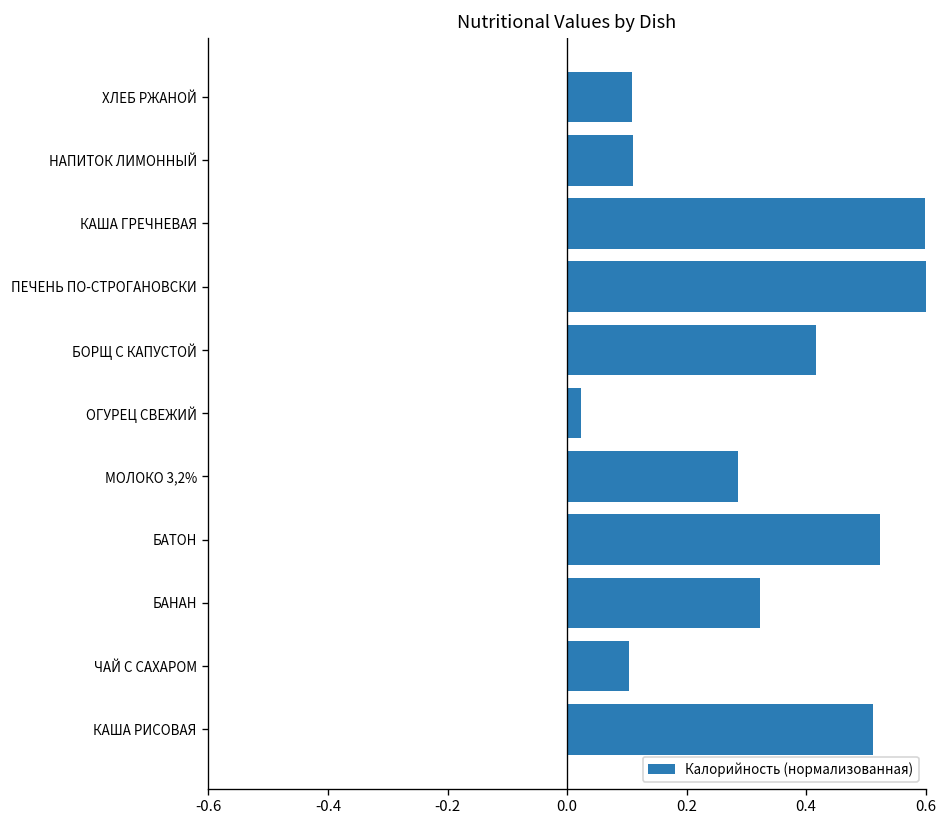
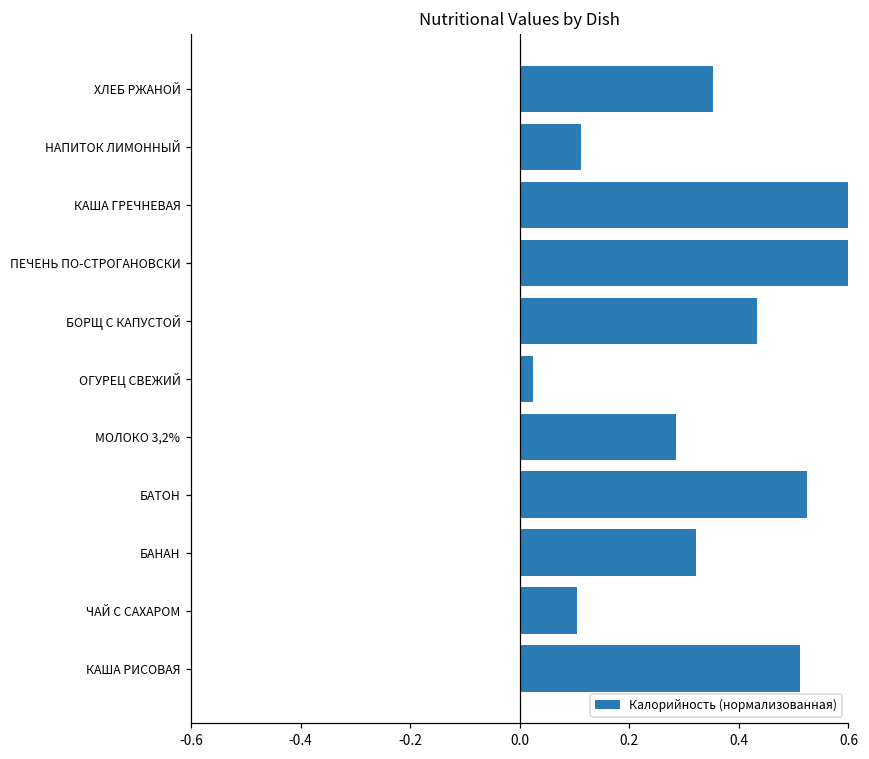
  {
-   "ХЛЕБ РЖАНОЙ": 0.11,
+   "ХЛЕБ РЖАНОЙ": 0.35,
    "НАПИТОК ЛИМОННЫЙ": 0.11,
    "КАША ГРЕЧНЕВАЯ": 0.60,
    "ПЕЧЕНЬ ПО-СТРОГАНОВСКИ": 0.60,
-   "БОРЩ С КАПУСТОЙ": 0.42,
+   "БОРЩ С КАПУСТОЙ": 0.43,
    "ОГУРЕЦ СВЕЖИЙ": 0.02,
    "МОЛОКО 3,2%": 0.29,
    "БАТОН": 0.52,
    "БАНАН": 0.32,
    "ЧАЙ С САХАРОМ": 0.10,
    "КАША РИСОВАЯ": 0.51
  }
